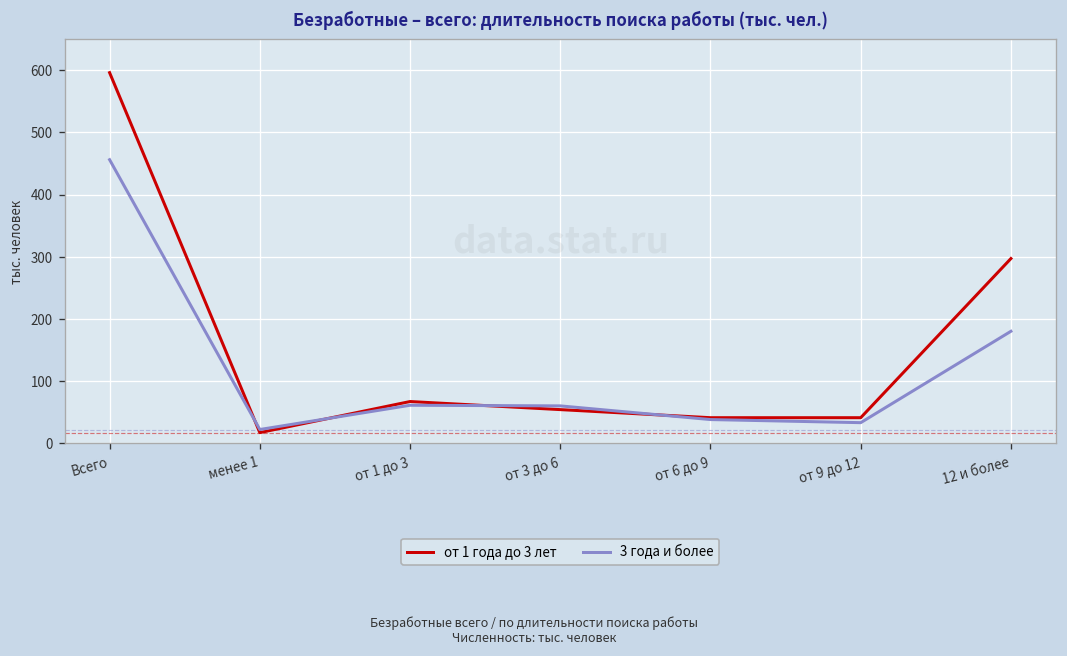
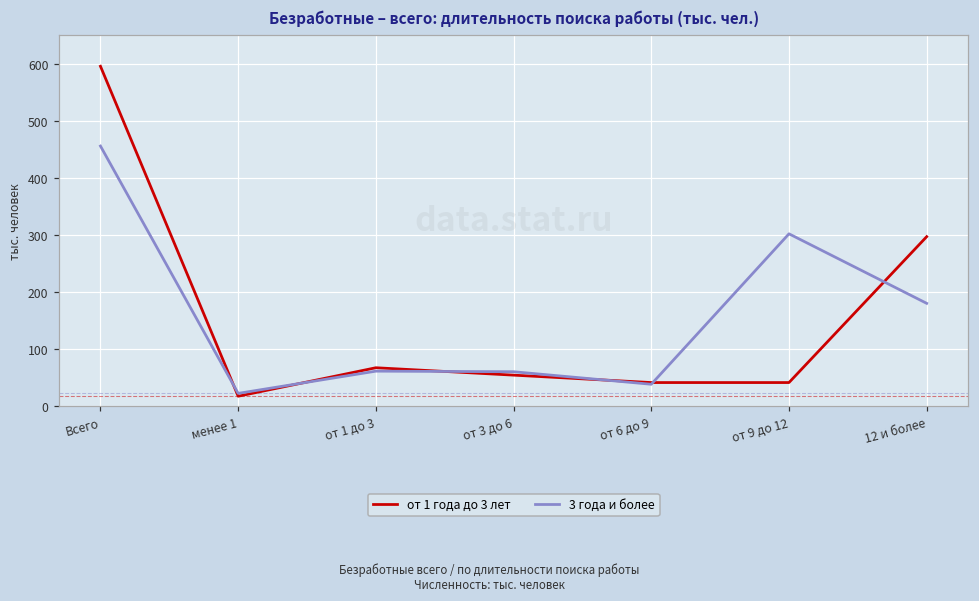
  {
    "от 1 года до 3 лет": {
      "Всего": 600,
      "от 1 до 3": 70,
      "от 3 до 6": 50,
      "от 9 до 12": 40,
      "12 и более": 300
    },
    "3 года и более": {
      "Всего": 460,
      "от 1 до 3": 60,
      "от 3 до 6": 60,
-     "от 9 до 12": 30,
+     "от 9 до 12": 300,
      "12 и более": 180
    }
  }
